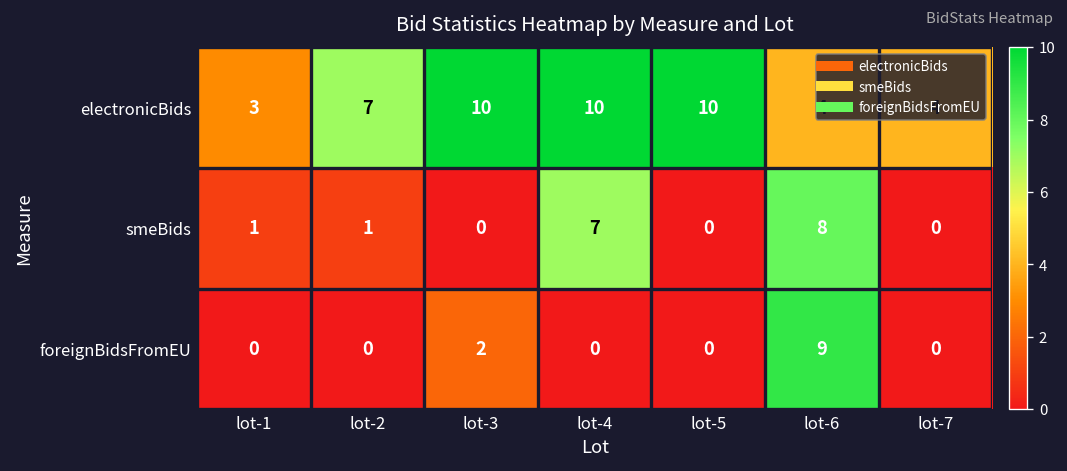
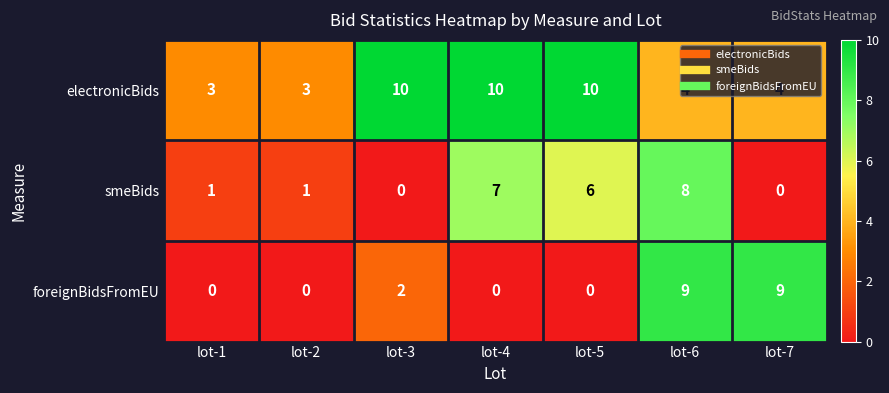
  {
    "electronicBids": {
      "lot-1": 3,
-     "lot-2": 7,
+     "lot-2": 3,
      "lot-3": 10,
      "lot-4": 10,
      "lot-5": 10
    },
    "smeBids": {
      "lot-1": 1,
      "lot-2": 1,
      "lot-3": 0,
      "lot-4": 7,
-     "lot-5": 0,
+     "lot-5": 6,
      "lot-6": 8,
      "lot-7": 0
    },
    "foreignBidsFromEU": {
      "lot-1": 0,
      "lot-2": 0,
      "lot-3": 2,
      "lot-4": 0,
      "lot-5": 0,
      "lot-6": 9,
-     "lot-7": 0
+     "lot-7": 9
    }
  }
